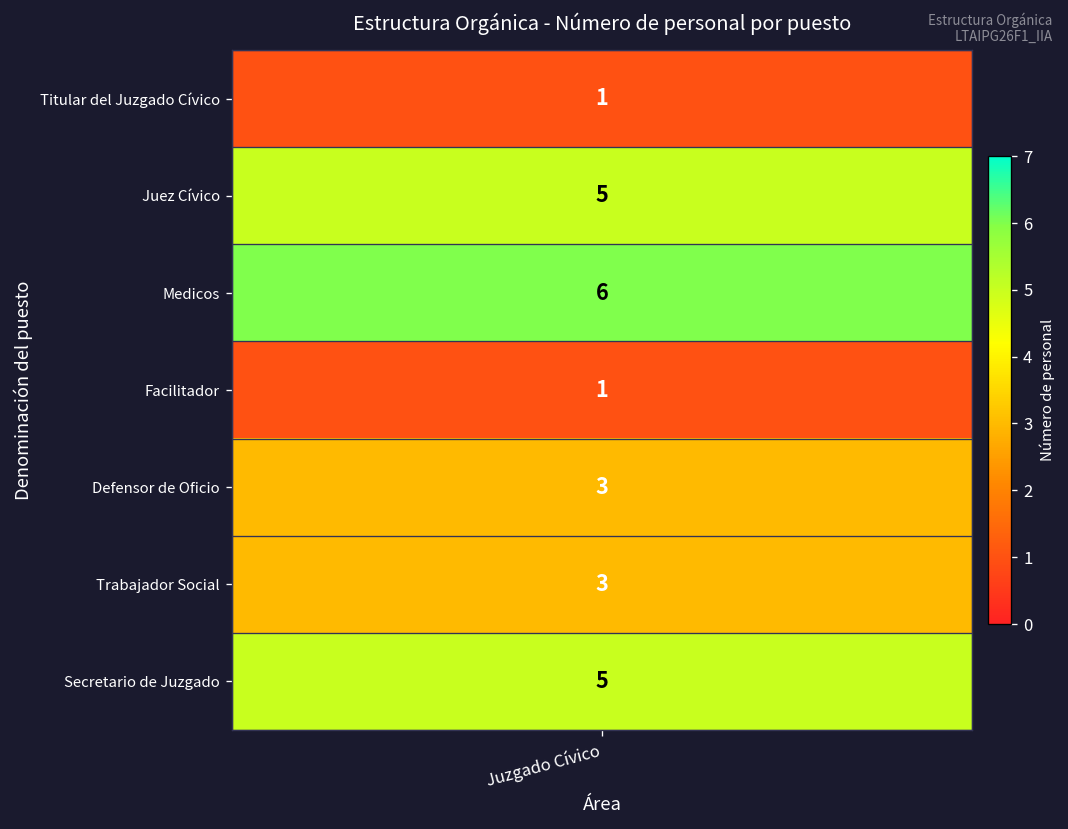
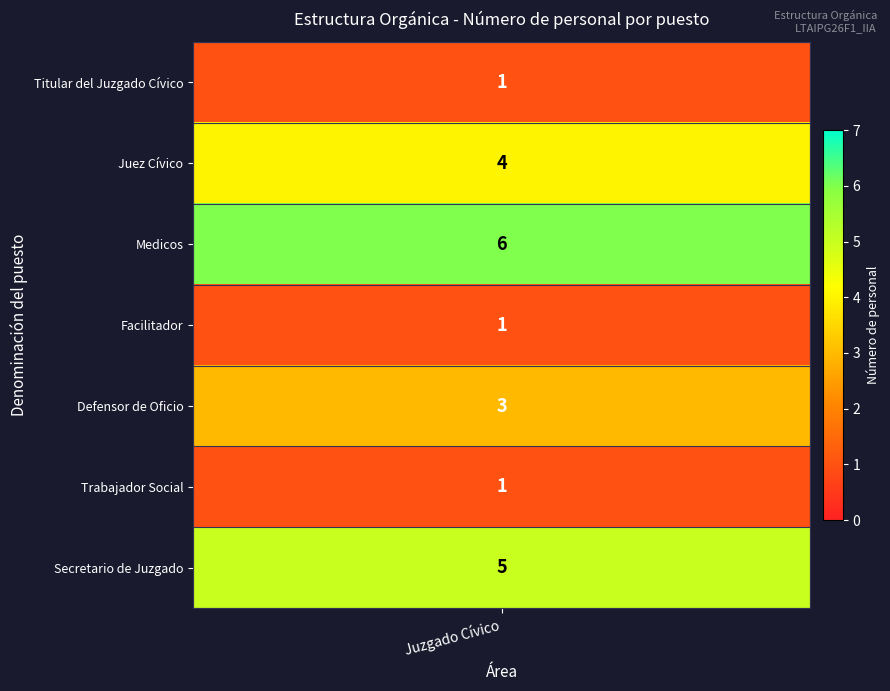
  {
    "Titular del Juzgado Cívico": {
      "Juzgado Cívico": 1
    },
    "Juez Cívico": {
-     "Juzgado Cívico": 5
+     "Juzgado Cívico": 4
    },
    "Medicos": {
      "Juzgado Cívico": 6
    },
    "Facilitador": {
      "Juzgado Cívico": 1
    },
    "Defensor de Oficio": {
      "Juzgado Cívico": 3
    },
    "Trabajador Social": {
-     "Juzgado Cívico": 3
+     "Juzgado Cívico": 1
    },
    "Secretario de Juzgado": {
      "Juzgado Cívico": 5
    }
  }
